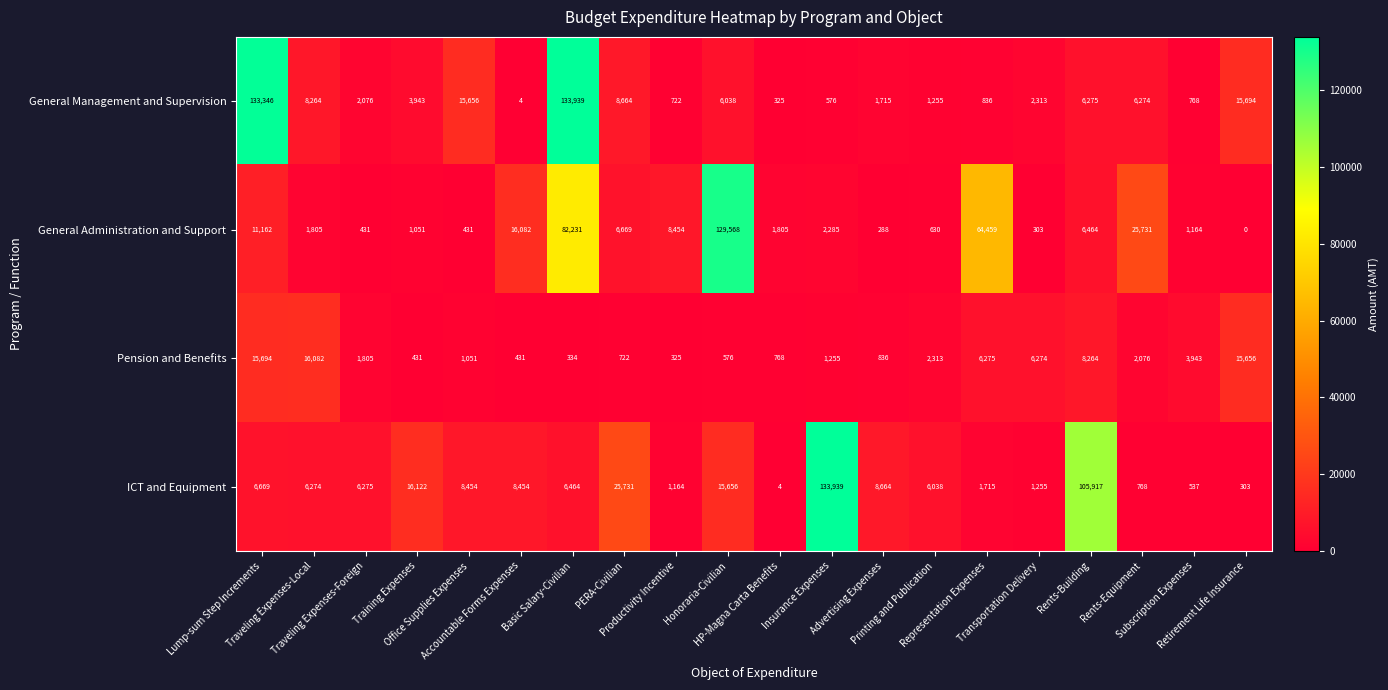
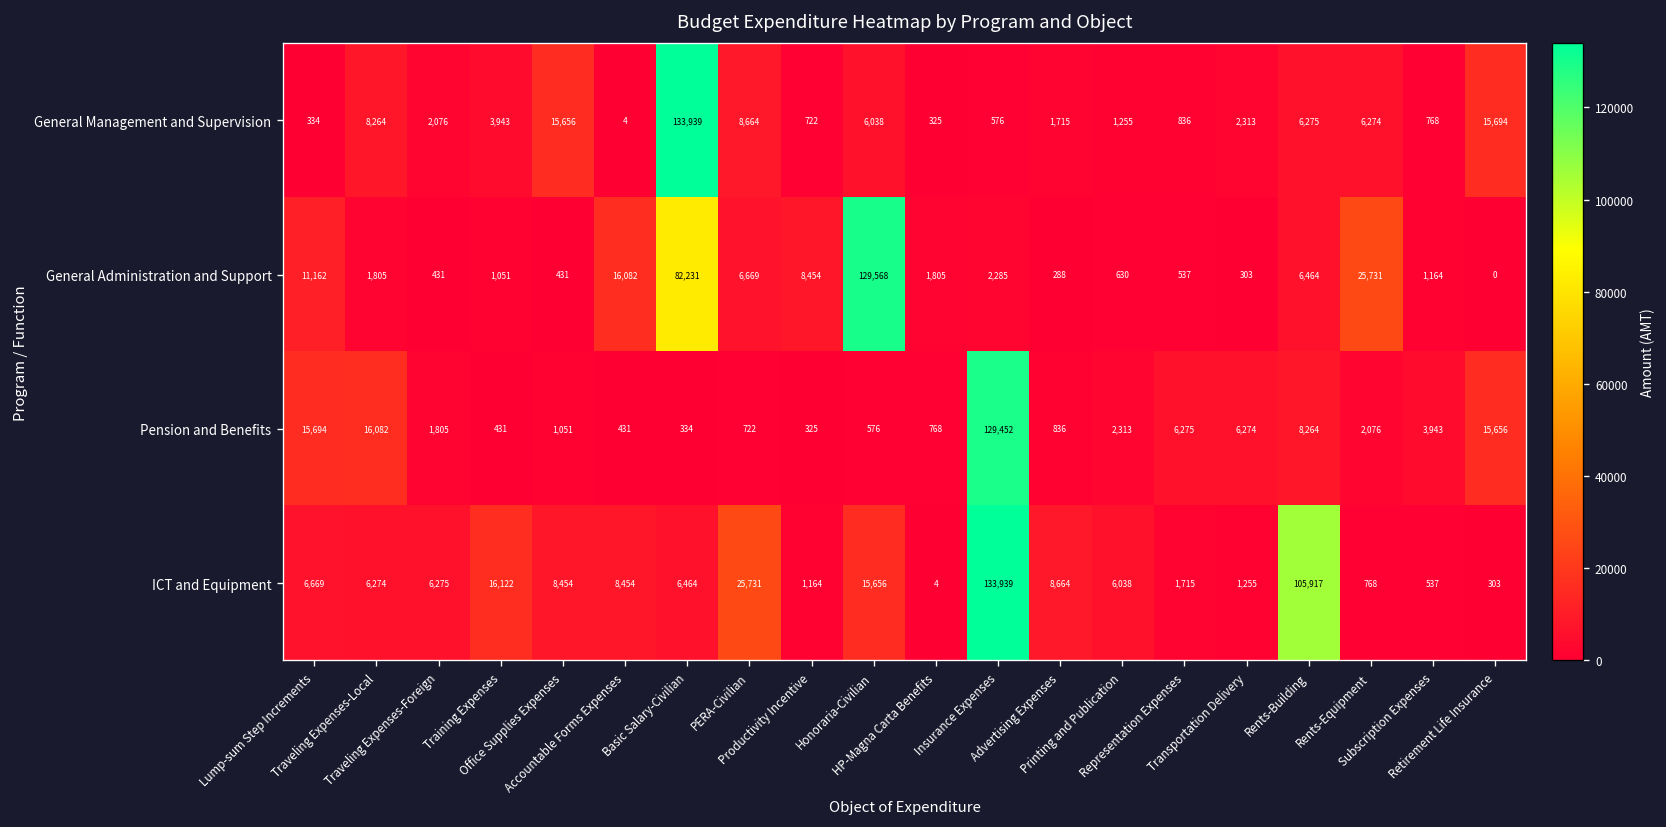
  {
    "General Management and Supervision": {
-     "Lump-sum Step Increments": "133,346",
+     "Lump-sum Step Increments": "334",
      "Traveling Expenses-Local": "8,264",
      "Traveling Expenses-Foreign": "2,076",
      "Training Expenses": "3,943",
      "Office Supplies Expenses": "15,656",
      "Accountable Forms Expenses": "4",
      "Basic Salary-Civilian": "133,939",
      "PERA-Civilian": "8,664",
      "Productivity Incentive": "722",
      "Honoraria-Civilian": "6,038",
      "HP-Magna Carta Benefits": "325",
      "Insurance Expenses": "576",
      "Advertising Expenses": "1,715",
      "Printing and Publication": "1,255",
      "Representation Expenses": "836",
      "Transportation Delivery": "2,313",
      "Rents-Building": "6,275",
      "Rents-Equipment": "6,274",
      "Subscription Expenses": "768",
      "Retirement Life Insurance": "15,694"
    },
    "General Administration and Support": {
      "Lump-sum Step Increments": "11,162",
      "Traveling Expenses-Local": "1,805",
      "Traveling Expenses-Foreign": "431",
      "Training Expenses": "1,051",
      "Office Supplies Expenses": "431",
      "Accountable Forms Expenses": "16,082",
      "Basic Salary-Civilian": "82,231",
      "PERA-Civilian": "6,669",
      "Productivity Incentive": "8,454",
      "Honoraria-Civilian": "129,568",
      "HP-Magna Carta Benefits": "1,805",
      "Insurance Expenses": "2,285",
      "Advertising Expenses": "288",
      "Printing and Publication": "630",
-     "Representation Expenses": "64,459",
+     "Representation Expenses": "537",
      "Transportation Delivery": "303",
      "Rents-Building": "6,464",
      "Rents-Equipment": "25,731",
      "Subscription Expenses": "1,164",
      "Retirement Life Insurance": "0"
    },
    "Pension and Benefits": {
      "Lump-sum Step Increments": "15,694",
      "Traveling Expenses-Local": "16,082",
      "Traveling Expenses-Foreign": "1,805",
      "Training Expenses": "431",
      "Office Supplies Expenses": "1,051",
      "Accountable Forms Expenses": "431",
      "Basic Salary-Civilian": "334",
      "PERA-Civilian": "722",
      "Productivity Incentive": "325",
      "Honoraria-Civilian": "576",
      "HP-Magna Carta Benefits": "768",
-     "Insurance Expenses": "1,255",
+     "Insurance Expenses": "129,452",
      "Advertising Expenses": "836",
      "Printing and Publication": "2,313",
      "Representation Expenses": "6,275",
      "Transportation Delivery": "6,274",
      "Rents-Building": "8,264",
      "Rents-Equipment": "2,076",
      "Subscription Expenses": "3,943",
      "Retirement Life Insurance": "15,656"
    },
    "ICT and Equipment": {
      "Lump-sum Step Increments": "6,669",
      "Traveling Expenses-Local": "6,274",
      "Traveling Expenses-Foreign": "6,275",
      "Training Expenses": "16,122",
      "Office Supplies Expenses": "8,454",
      "Accountable Forms Expenses": "8,454",
      "Basic Salary-Civilian": "6,464",
      "PERA-Civilian": "25,731",
      "Productivity Incentive": "1,164",
      "Honoraria-Civilian": "15,656",
      "HP-Magna Carta Benefits": "4",
      "Insurance Expenses": "133,939",
      "Advertising Expenses": "8,664",
      "Printing and Publication": "6,038",
      "Representation Expenses": "1,715",
      "Transportation Delivery": "1,255",
      "Rents-Building": "105,917",
      "Rents-Equipment": "768",
      "Subscription Expenses": "537",
      "Retirement Life Insurance": "303"
    }
  }
